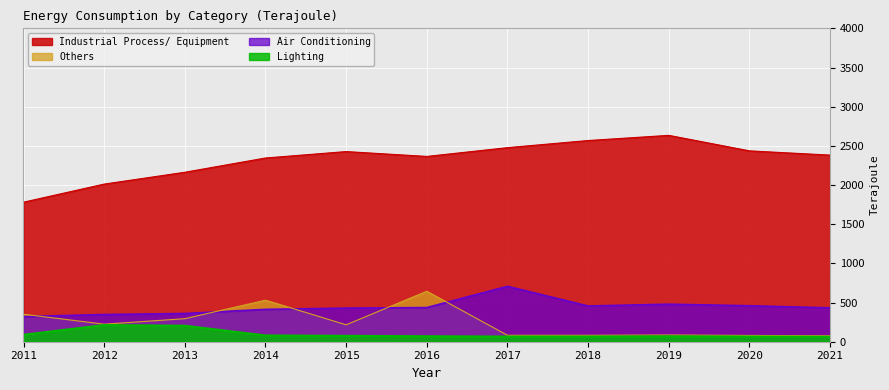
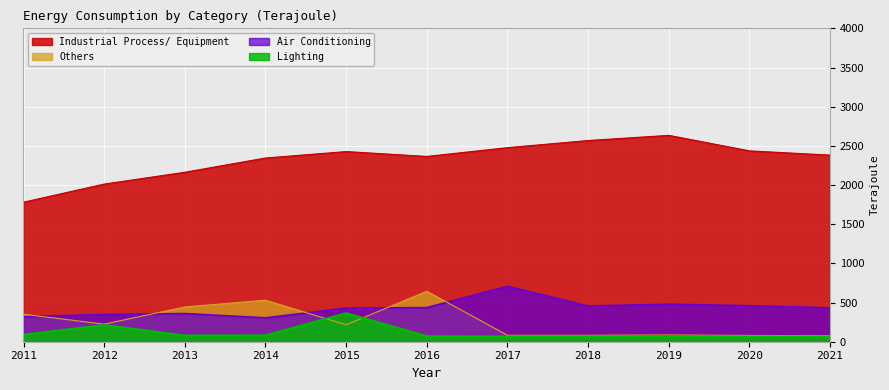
  {
    "Industrial Process/ Equipment": {
      "2011": 1800,
      "2012": 2000,
      "2013": 2200,
      "2014": 2300,
      "2015": 2400,
      "2016": 2400,
      "2017": 2500,
      "2018": 2600,
      "2019": 2600,
      "2020": 2400,
      "2021": 2400
    },
    "Others": {
-     "2013": 300,
+     "2013": 400,
      "2014": 500,
      "2015": 200,
      "2016": 600
    },
    "Air Conditioning": {
      "2012": 300,
      "2013": 400,
-     "2014": 400,
+     "2014": 300,
      "2015": 400,
      "2016": 400,
      "2017": 700,
      "2018": 500,
      "2019": 500,
      "2020": 500,
      "2021": 400
    },
    "Lighting": {
      "2011": 100,
-     "2013": 200,
+     "2013": 100,
      "2014": 100,
-     "2015": 100,
+     "2015": 400,
      "2016": 100
    }
  }
